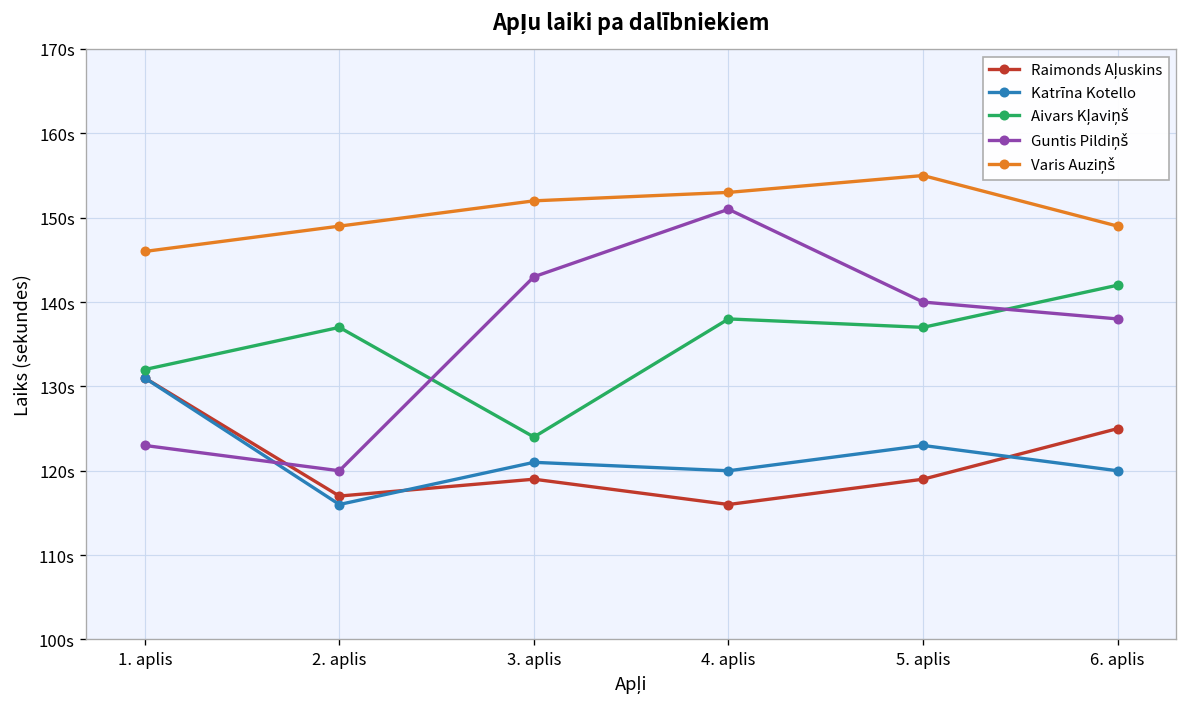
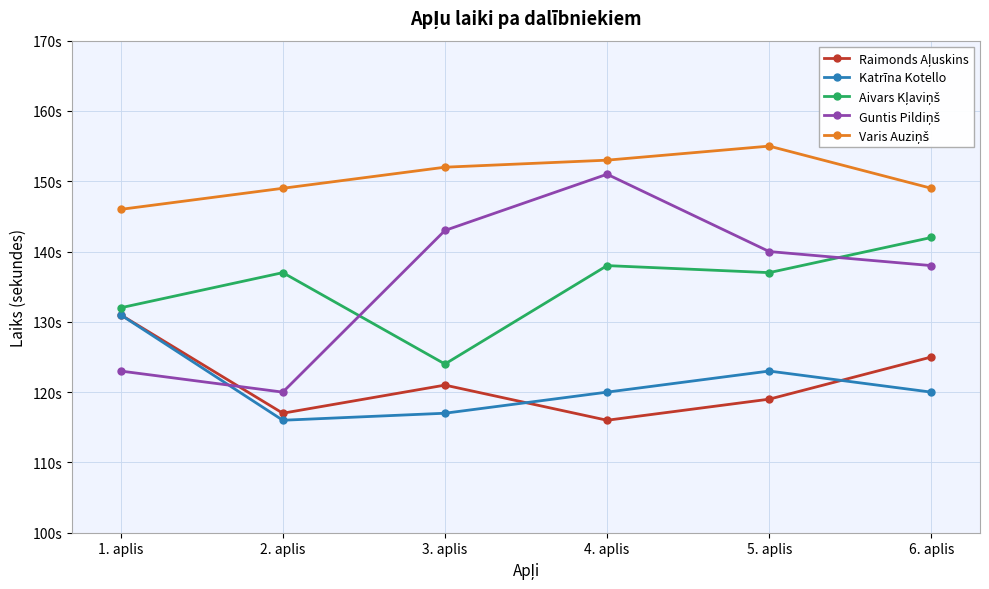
  {
    "Raimonds Aļuskins": {
      "2. aplis": "117s",
-     "3. aplis": "119s",
+     "3. aplis": "121s",
      "4. aplis": "116s",
      "5. aplis": "119s",
      "6. aplis": "125s"
    },
    "Katrīna Kotello": {
      "2. aplis": "116s",
-     "3. aplis": "121s",
+     "3. aplis": "117s",
      "4. aplis": "120s",
      "5. aplis": "123s",
      "6. aplis": "120s"
    },
    "Aivars Kļaviņš": {
      "1. aplis": "132s",
      "2. aplis": "137s",
      "3. aplis": "124s",
      "4. aplis": "138s",
      "5. aplis": "137s",
      "6. aplis": "142s"
    },
    "Guntis Pildiņš": {
      "1. aplis": "123s",
      "2. aplis": "120s",
      "3. aplis": "143s",
      "4. aplis": "151s",
      "5. aplis": "140s",
      "6. aplis": "138s"
    },
    "Varis Auziņš": {
      "1. aplis": "146s",
      "2. aplis": "149s",
      "3. aplis": "152s",
      "4. aplis": "153s",
      "5. aplis": "155s",
      "6. aplis": "149s"
    }
  }
